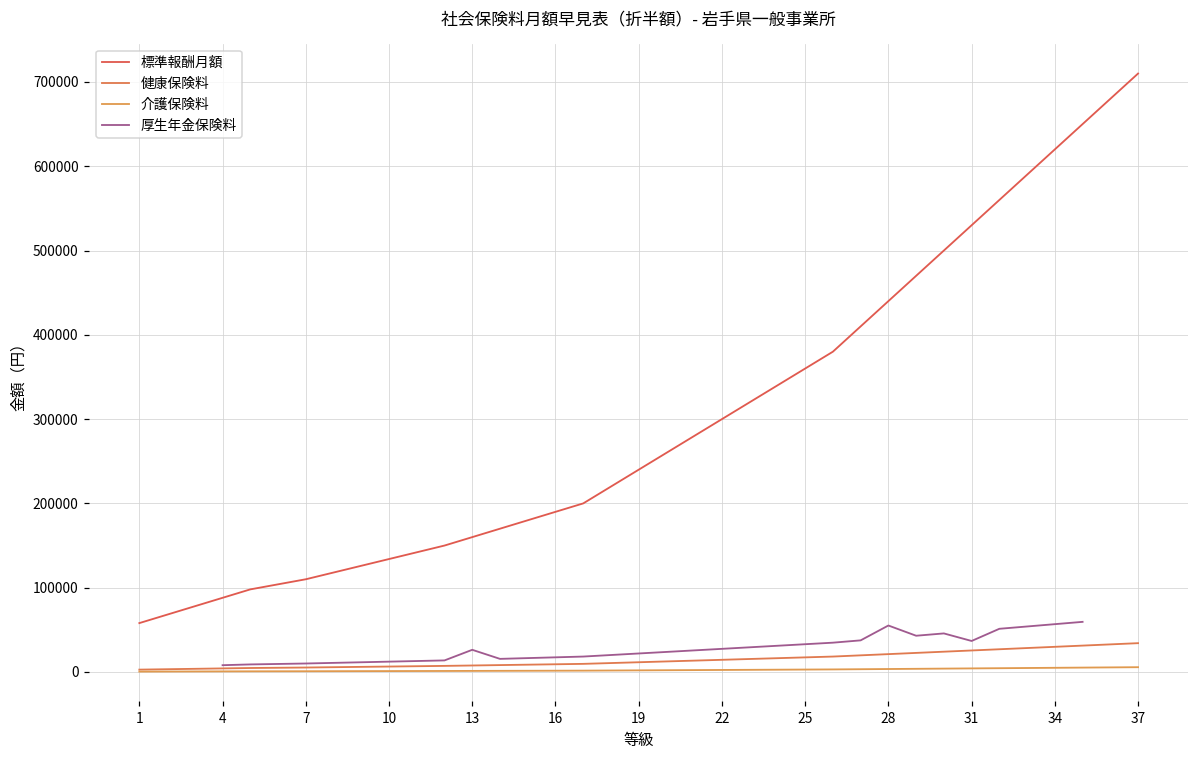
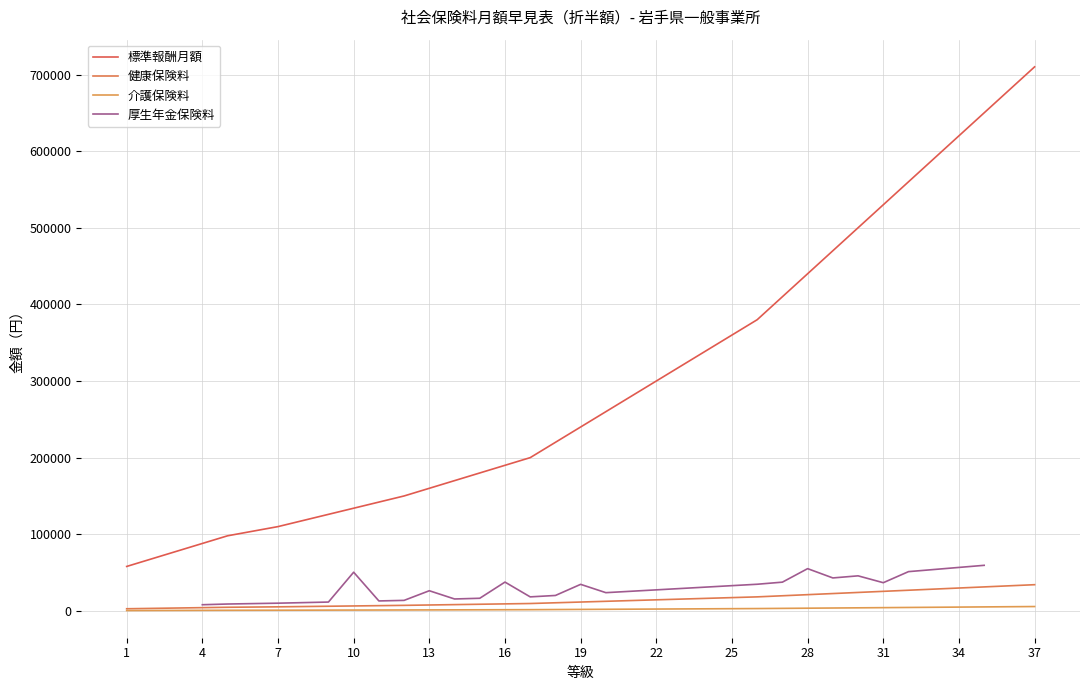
  {
    "厚生年金保険料": {
      "4": 10000,
      "7": 10000,
-     "10": 10000,
+     "10": 50000,
      "13": 30000,
-     "16": 20000,
-     "19": 20000,
+     "16": 40000,
+     "19": 30000,
      "22": 30000,
      "25": 30000,
      "28": 60000,
      "31": 40000,
      "34": 60000
    }
  }
